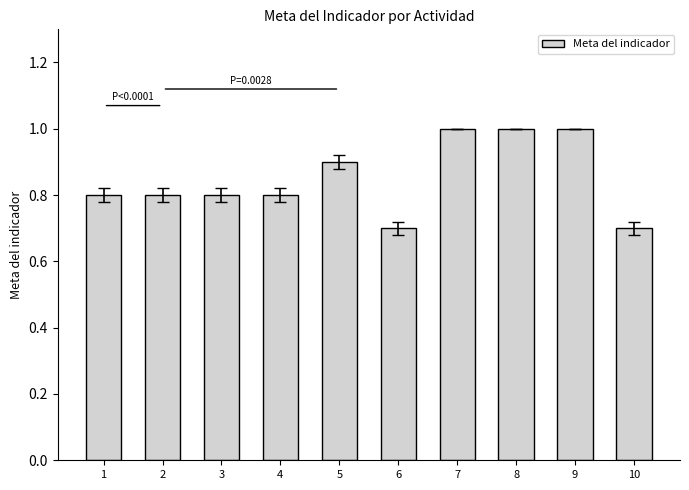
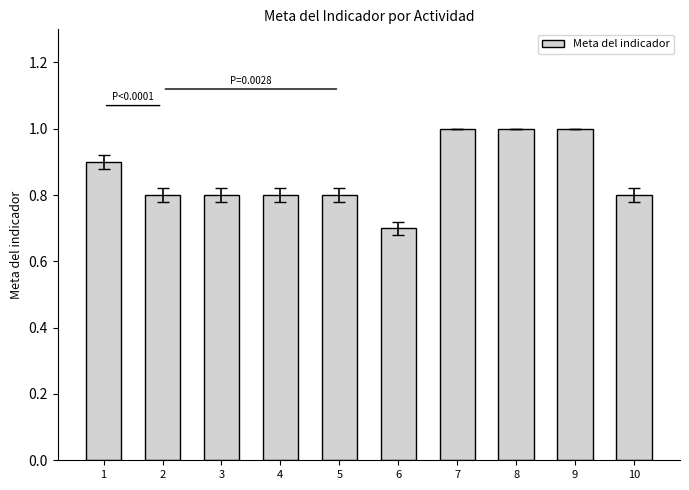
  {
    "Meta del indicador": {
-     "1": 0.8,
+     "1": 0.9,
      "2": 0.8,
      "3": 0.8,
      "4": 0.8,
-     "5": 0.9,
+     "5": 0.8,
      "6": 0.7,
      "7": 1.0,
      "8": 1.0,
      "9": 1.0,
-     "10": 0.7
+     "10": 0.8
    }
  }
